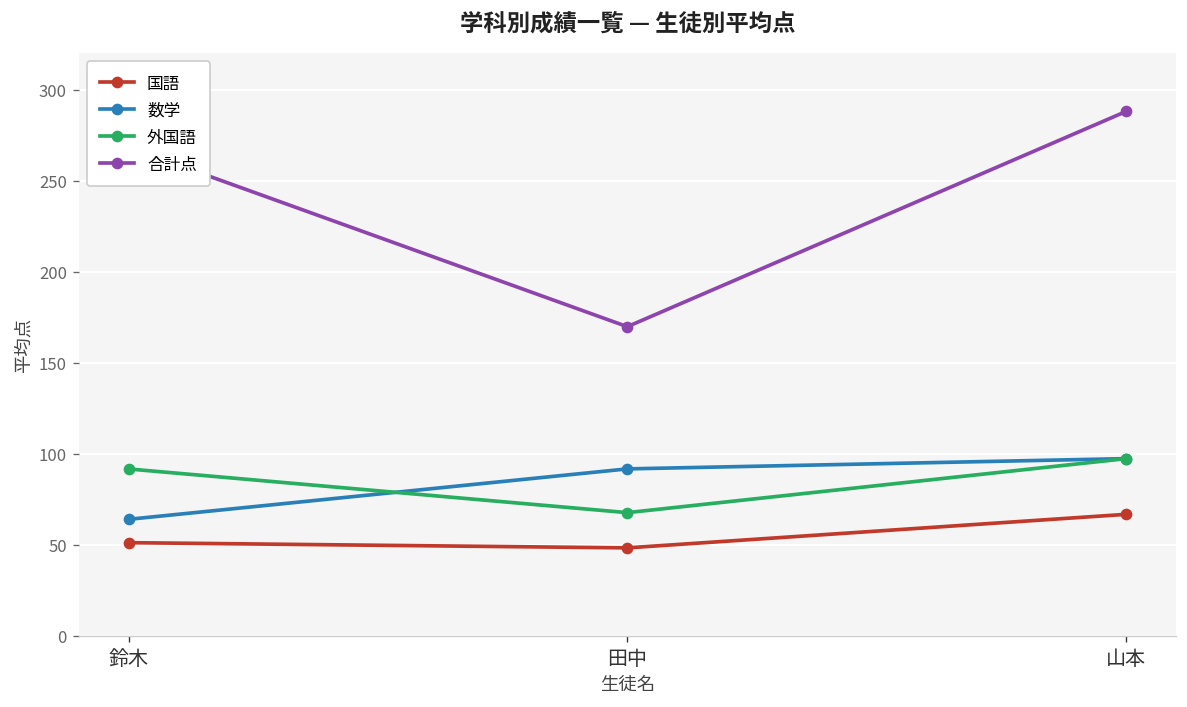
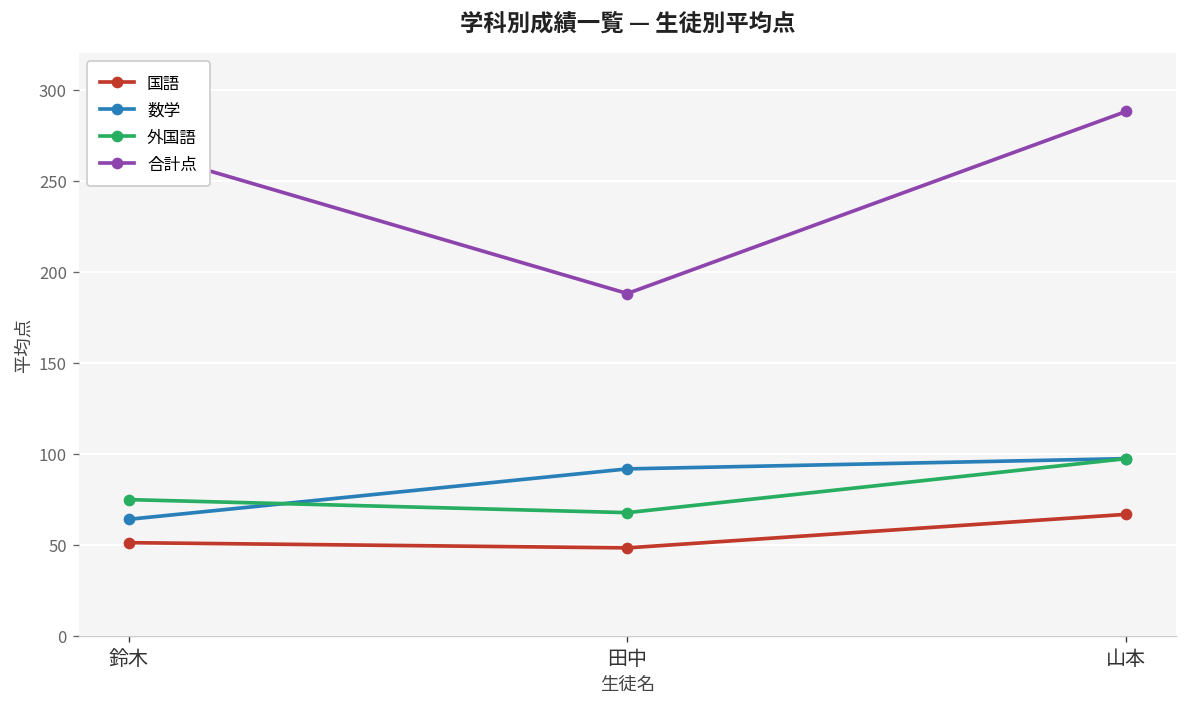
  {
    "国語": {
      "鈴木": 51,
      "田中": 48,
      "山本": 67
    },
    "数学": {
      "鈴木": 64,
      "田中": 92
    },
    "外国語": {
-     "鈴木": 92,
+     "鈴木": 75,
      "田中": 68
    },
    "合計点": {
-     "田中": 170,
+     "田中": 188,
      "山本": 288
    }
  }
